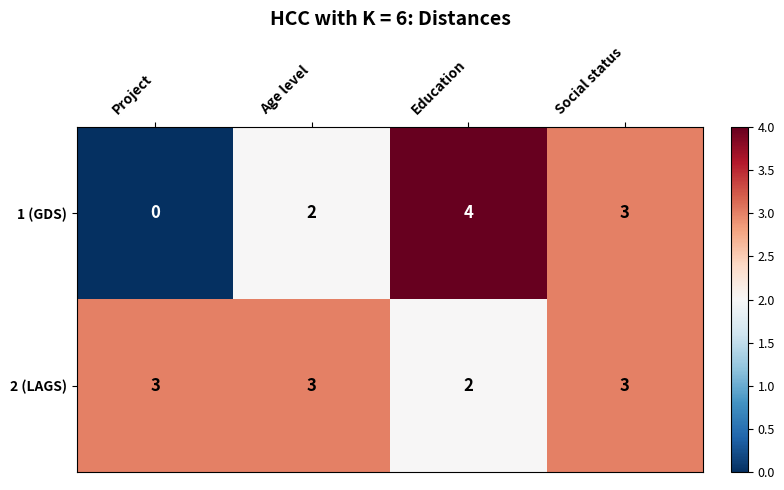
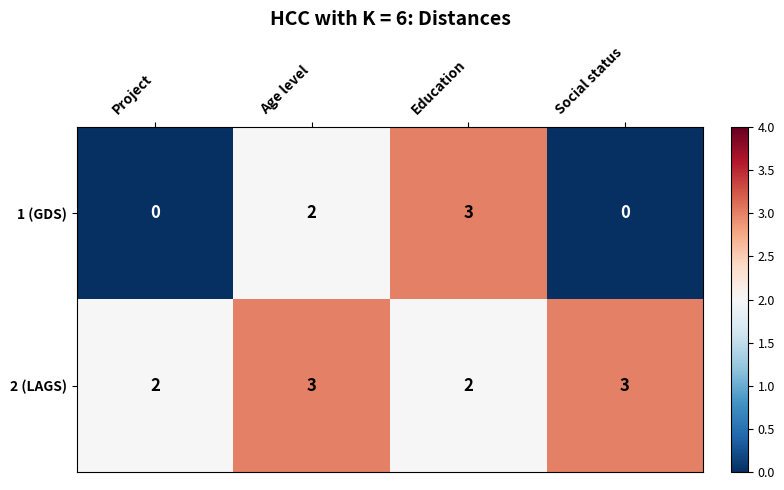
  {
    "1 (GDS)": {
      "Project": 0,
      "Age level": 2,
-     "Education": 4,
-     "Social status": 3
+     "Education": 3,
+     "Social status": 0
    },
    "2 (LAGS)": {
-     "Project": 3,
+     "Project": 2,
      "Age level": 3,
      "Education": 2,
      "Social status": 3
    }
  }
